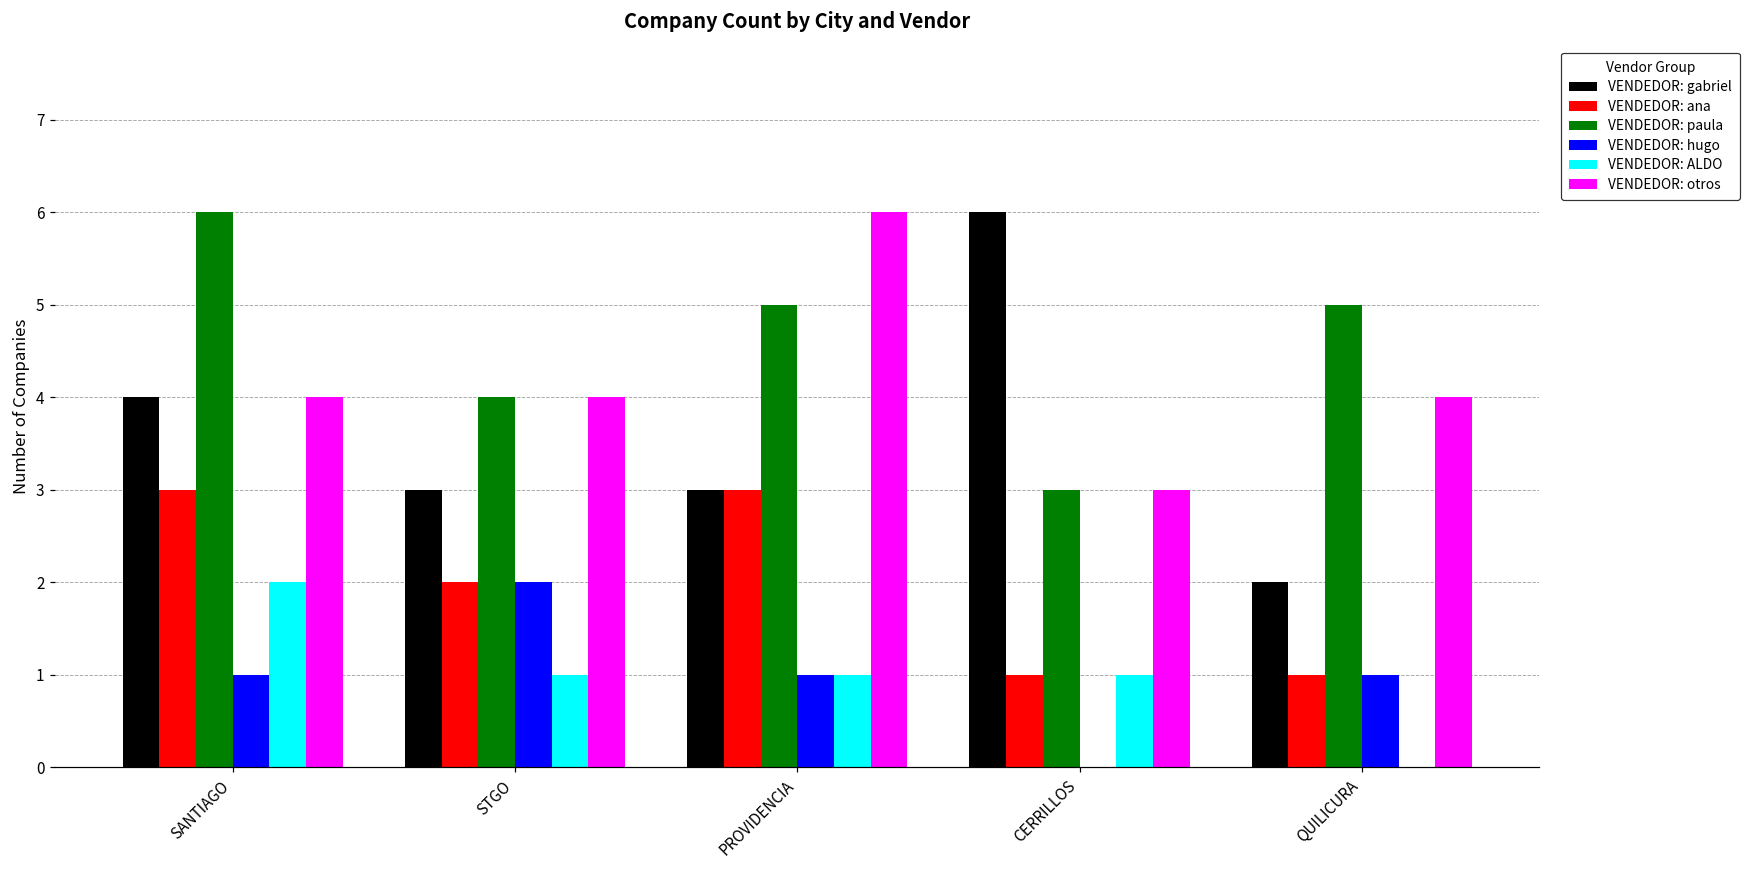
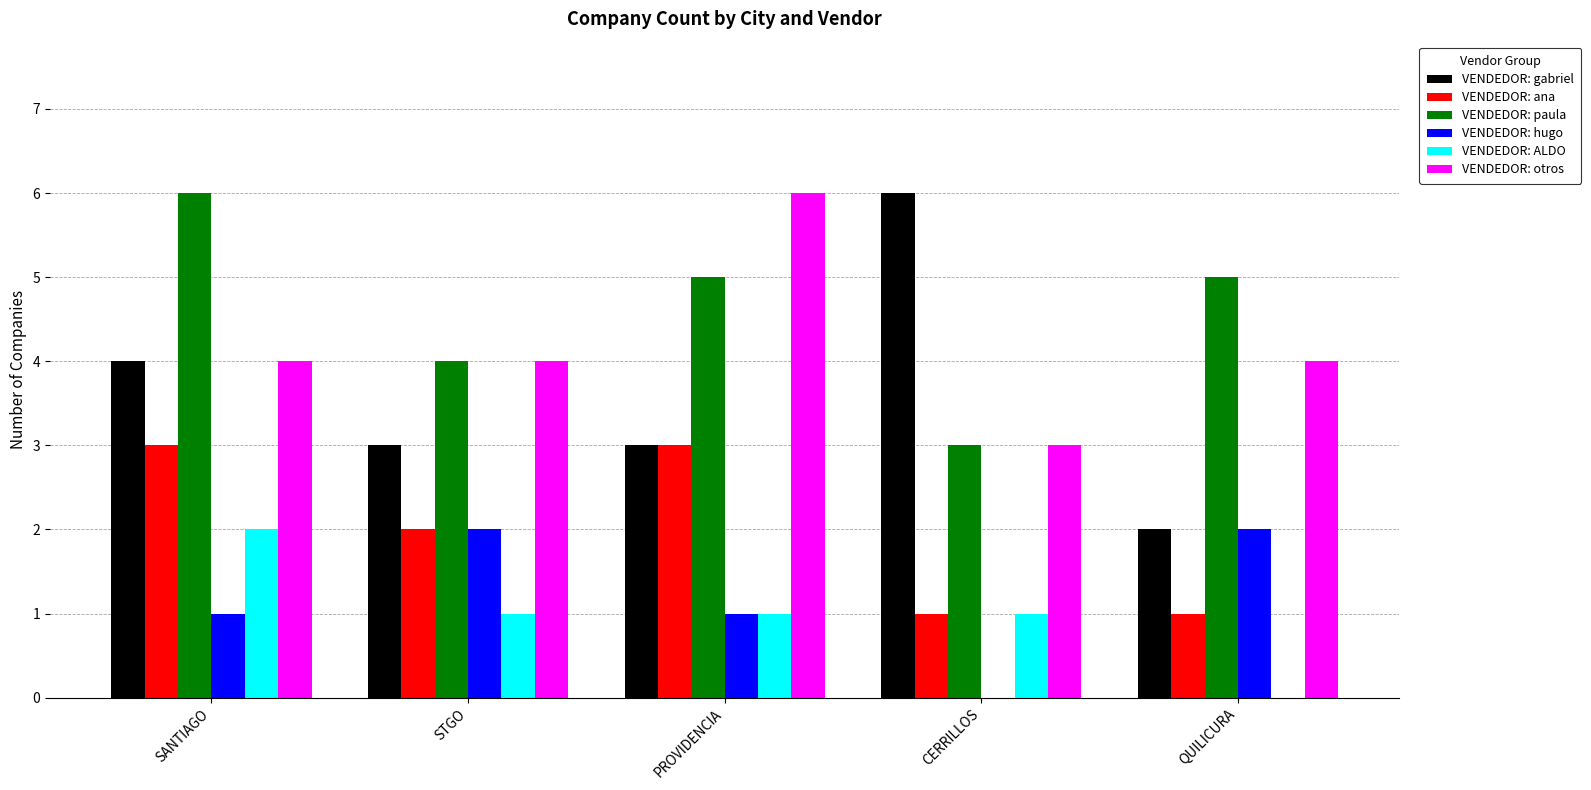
  {
    "VENDEDOR: gabriel": {
      "SANTIAGO": 4,
      "STGO": 3,
      "PROVIDENCIA": 3,
      "CERRILLOS": 6,
      "QUILICURA": 2
    },
    "VENDEDOR: ana": {
      "SANTIAGO": 3,
      "STGO": 2,
      "PROVIDENCIA": 3,
      "CERRILLOS": 1,
      "QUILICURA": 1
    },
    "VENDEDOR: paula": {
      "SANTIAGO": 6,
      "STGO": 4,
      "PROVIDENCIA": 5,
      "CERRILLOS": 3,
      "QUILICURA": 5
    },
    "VENDEDOR: hugo": {
      "SANTIAGO": 1,
      "STGO": 2,
      "PROVIDENCIA": 1,
      "CERRILLOS": 0,
-     "QUILICURA": 1
+     "QUILICURA": 2
    },
    "VENDEDOR: ALDO": {
      "SANTIAGO": 2,
      "STGO": 1,
      "PROVIDENCIA": 1,
      "CERRILLOS": 1,
      "QUILICURA": 0
    },
    "VENDEDOR: otros": {
      "SANTIAGO": 4,
      "STGO": 4,
      "PROVIDENCIA": 6,
      "CERRILLOS": 3,
      "QUILICURA": 4
    }
  }
